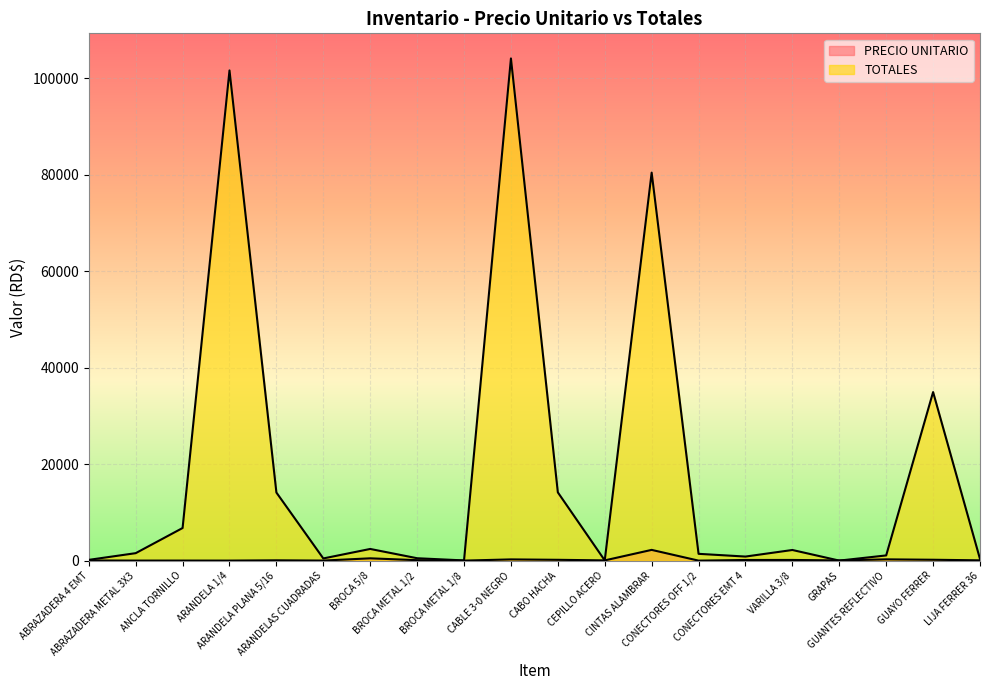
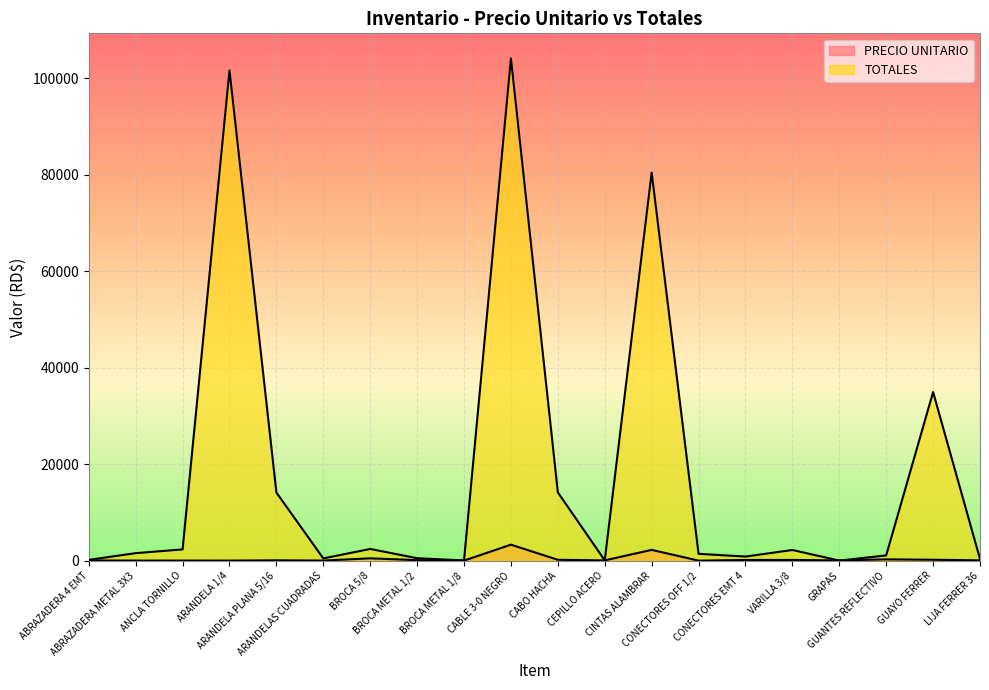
  {
    "PRECIO UNITARIO": {
      "ABRAZADERA METAL 3X3": 0,
      "ANCLA TORNILLO": 0,
      "ARANDELA 1/4": 0,
      "ARANDELA PLANA 5/16": 0,
      "BROCA 5/8": 0,
-     "CABLE 3-0 NEGRO": 0,
+     "CABLE 3-0 NEGRO": 3000,
      "CABO HACHA": 0,
      "CINTAS ALAMBRAR": 2000,
      "CONECTORES OFF 1/2": 0,
      "CONECTORES EMT 4": 0,
      "VARILLA 3/8": 0,
      "GUANTES REFLECTIVO": 0,
      "GUAYO FERRER": 0
    },
    "TOTALES": {
      "ABRAZADERA METAL 3X3": 2000,
-     "ANCLA TORNILLO": 7000,
+     "ANCLA TORNILLO": 2000,
      "ARANDELA 1/4": 102000,
      "ARANDELA PLANA 5/16": 14000,
      "BROCA 5/8": 2000,
      "CABLE 3-0 NEGRO": 104000,
      "CABO HACHA": 14000,
      "CINTAS ALAMBRAR": 80000,
      "CONECTORES OFF 1/2": 1000,
      "CONECTORES EMT 4": 1000,
      "VARILLA 3/8": 2000,
      "GUANTES REFLECTIVO": 1000,
      "GUAYO FERRER": 35000
    }
  }
